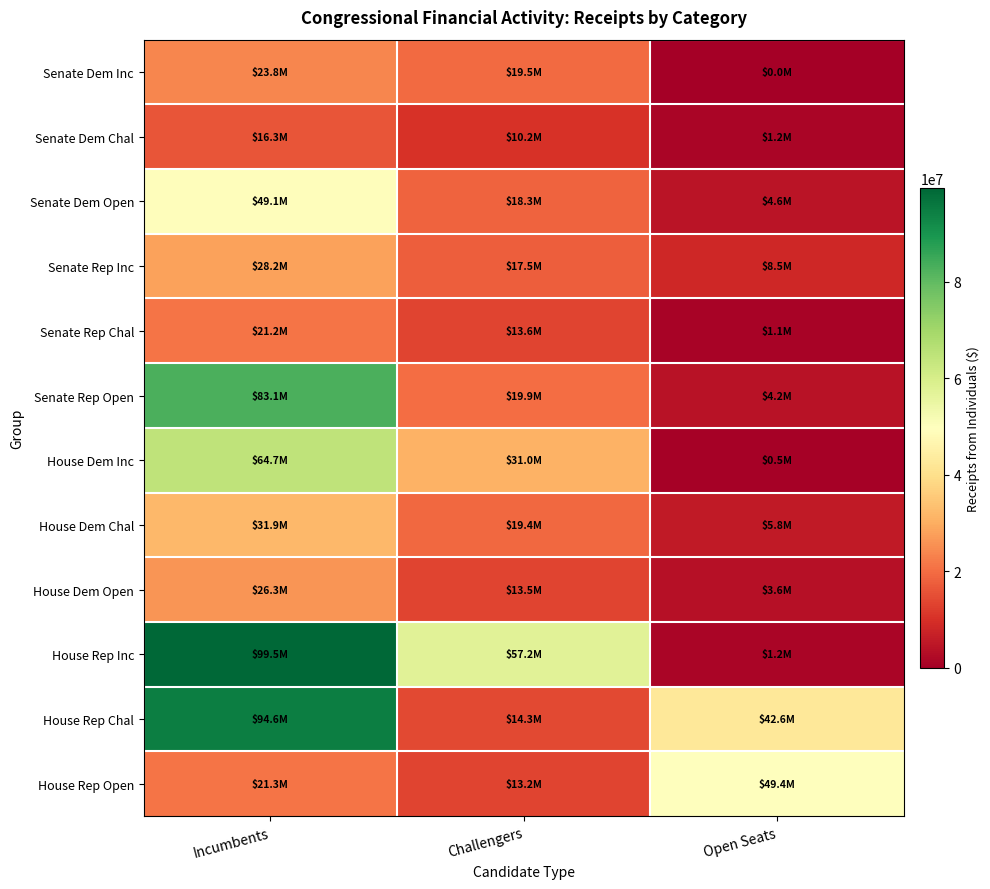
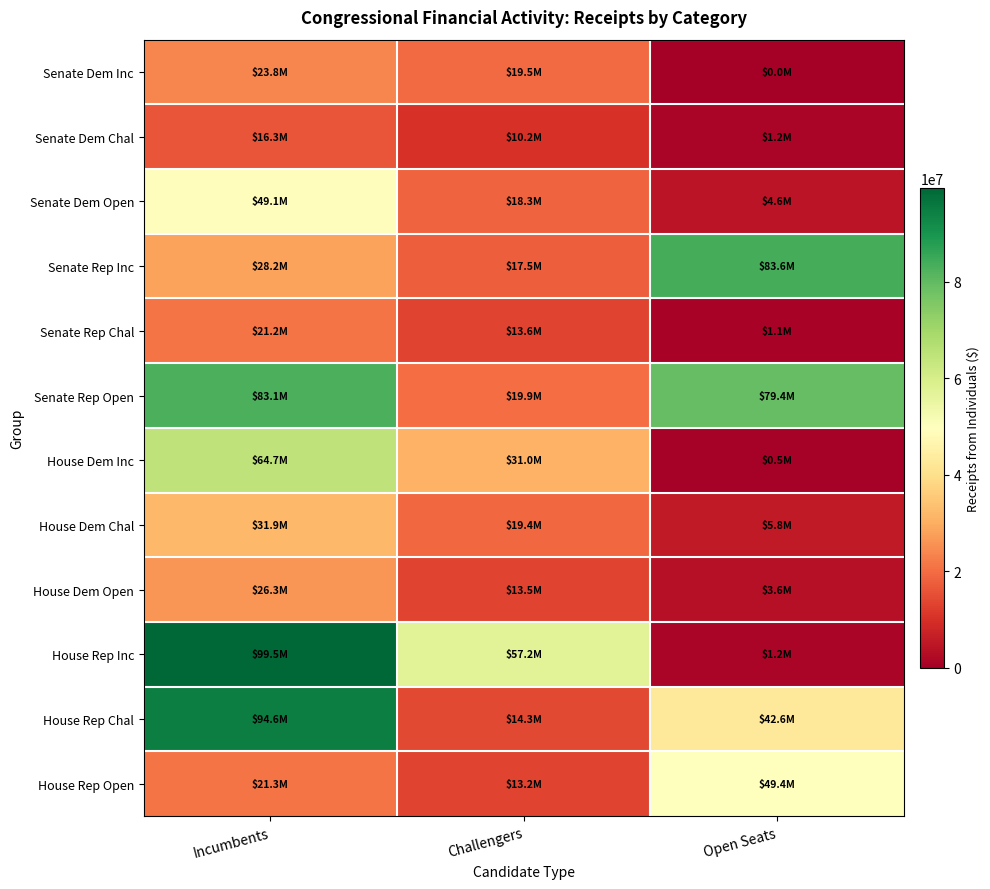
  {
    "Senate Dem Inc": {
      "Incumbents": "$23.8M",
      "Challengers": "$19.5M",
      "Open Seats": "$0.0M"
    },
    "Senate Dem Chal": {
      "Incumbents": "$16.3M",
      "Challengers": "$10.2M",
      "Open Seats": "$1.2M"
    },
    "Senate Dem Open": {
      "Incumbents": "$49.1M",
      "Challengers": "$18.3M",
      "Open Seats": "$4.6M"
    },
    "Senate Rep Inc": {
      "Incumbents": "$28.2M",
      "Challengers": "$17.5M",
-     "Open Seats": "$8.5M"
+     "Open Seats": "$83.6M"
    },
    "Senate Rep Chal": {
      "Incumbents": "$21.2M",
      "Challengers": "$13.6M",
      "Open Seats": "$1.1M"
    },
    "Senate Rep Open": {
      "Incumbents": "$83.1M",
      "Challengers": "$19.9M",
-     "Open Seats": "$4.2M"
+     "Open Seats": "$79.4M"
    },
    "House Dem Inc": {
      "Incumbents": "$64.7M",
      "Challengers": "$31.0M",
      "Open Seats": "$0.5M"
    },
    "House Dem Chal": {
      "Incumbents": "$31.9M",
      "Challengers": "$19.4M",
      "Open Seats": "$5.8M"
    },
    "House Dem Open": {
      "Incumbents": "$26.3M",
      "Challengers": "$13.5M",
      "Open Seats": "$3.6M"
    },
    "House Rep Inc": {
      "Incumbents": "$99.5M",
      "Challengers": "$57.2M",
      "Open Seats": "$1.2M"
    },
    "House Rep Chal": {
      "Incumbents": "$94.6M",
      "Challengers": "$14.3M",
      "Open Seats": "$42.6M"
    },
    "House Rep Open": {
      "Incumbents": "$21.3M",
      "Challengers": "$13.2M",
      "Open Seats": "$49.4M"
    }
  }
